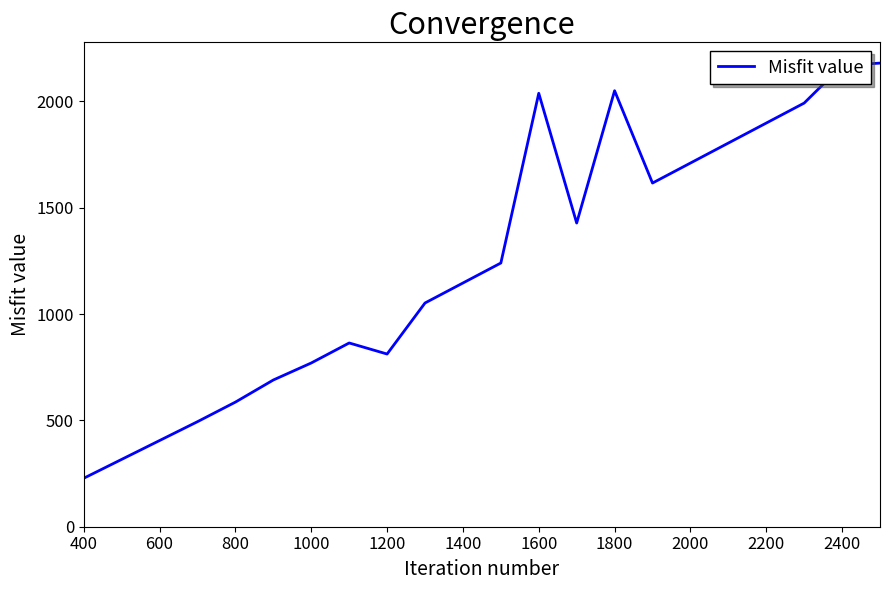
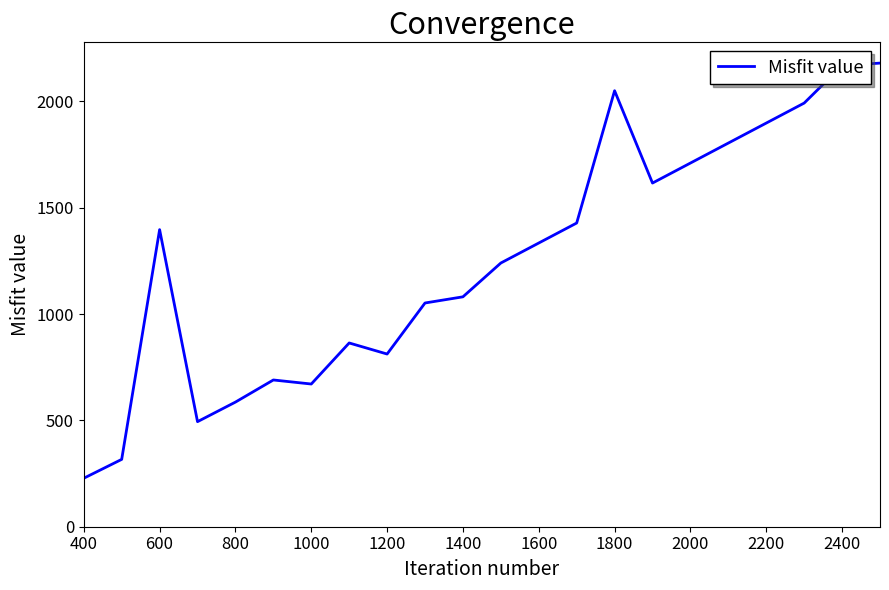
  {
    "400": 230,
-   "600": 410,
+   "600": 1400,
    "800": 590,
-   "1000": 770,
+   "1000": 670,
    "1200": 810,
-   "1400": 1150,
-   "1600": 2040,
+   "1400": 1080,
+   "1600": 1330,
    "1800": 2050,
    "2000": 1710,
    "2200": 1900
  }
